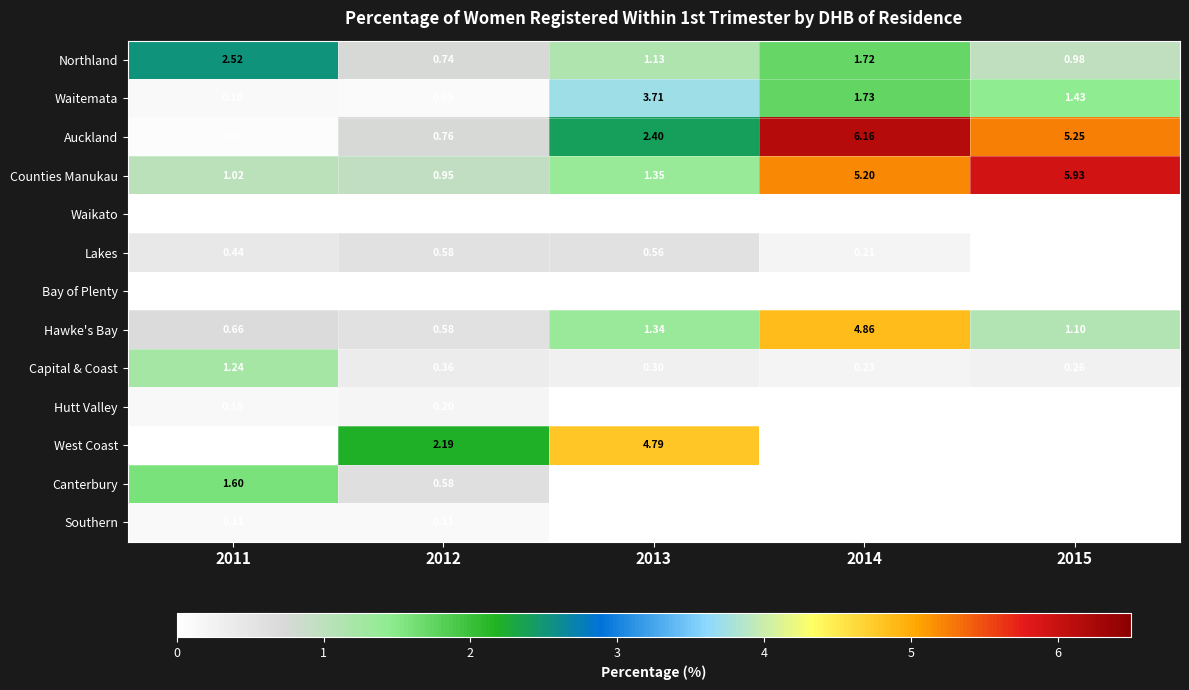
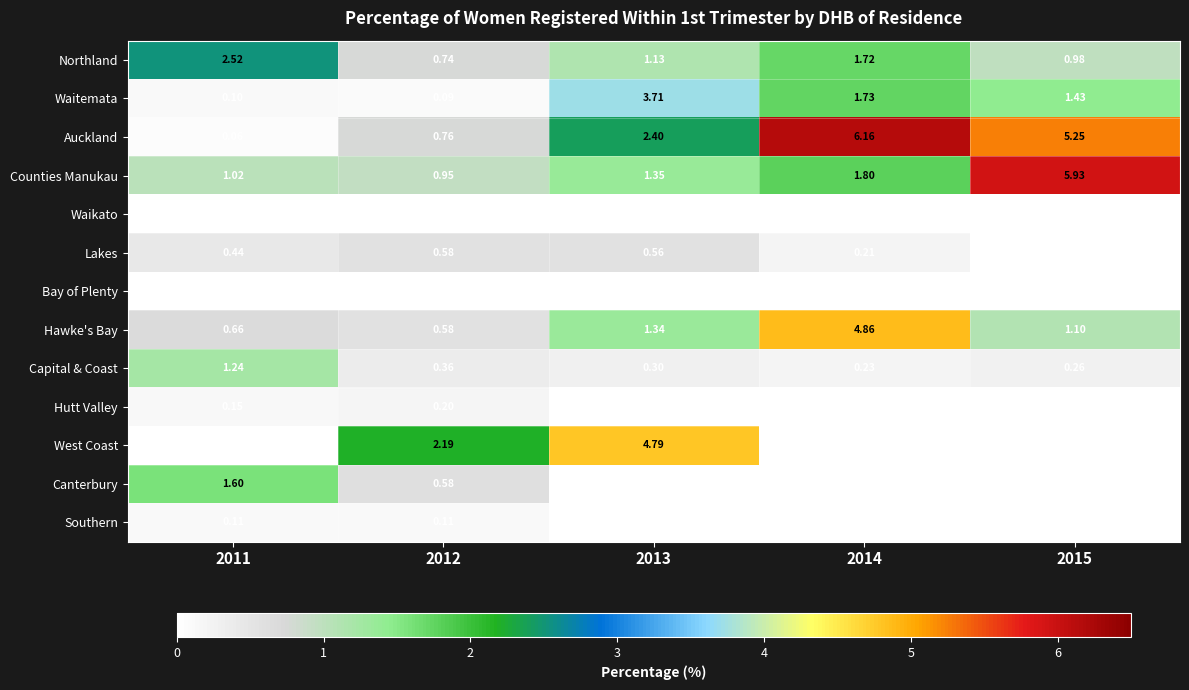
  {
    "Northland": {
      "2011": 2.52,
      "2013": 1.13,
      "2014": 1.72,
      "2015": 0.98
    },
    "Waitemata": {
      "2013": 3.71,
      "2014": 1.73,
      "2015": 1.43
    },
    "Auckland": {
      "2013": 2.40,
      "2014": 6.16,
      "2015": 5.25
    },
    "Counties Manukau": {
      "2011": 1.02,
      "2012": 0.95,
      "2013": 1.35,
-     "2014": 5.20,
+     "2014": 1.80,
      "2015": 5.93
    },
    "Hawke's Bay": {
      "2013": 1.34,
      "2014": 4.86,
      "2015": 1.10
    },
    "Capital & Coast": {
      "2011": 1.24
    },
    "West Coast": {
      "2012": 2.19,
      "2013": 4.79
    },
    "Canterbury": {
      "2011": 1.60
    }
  }
